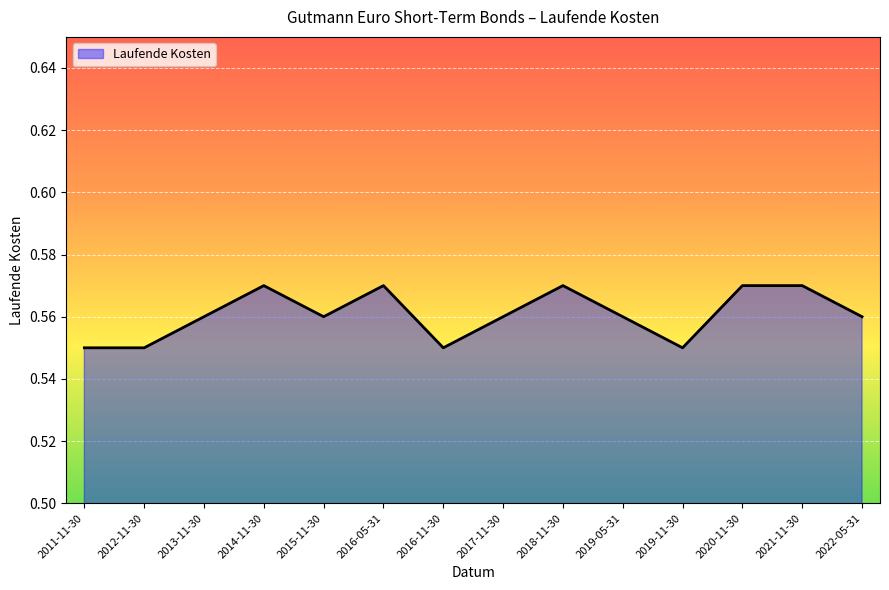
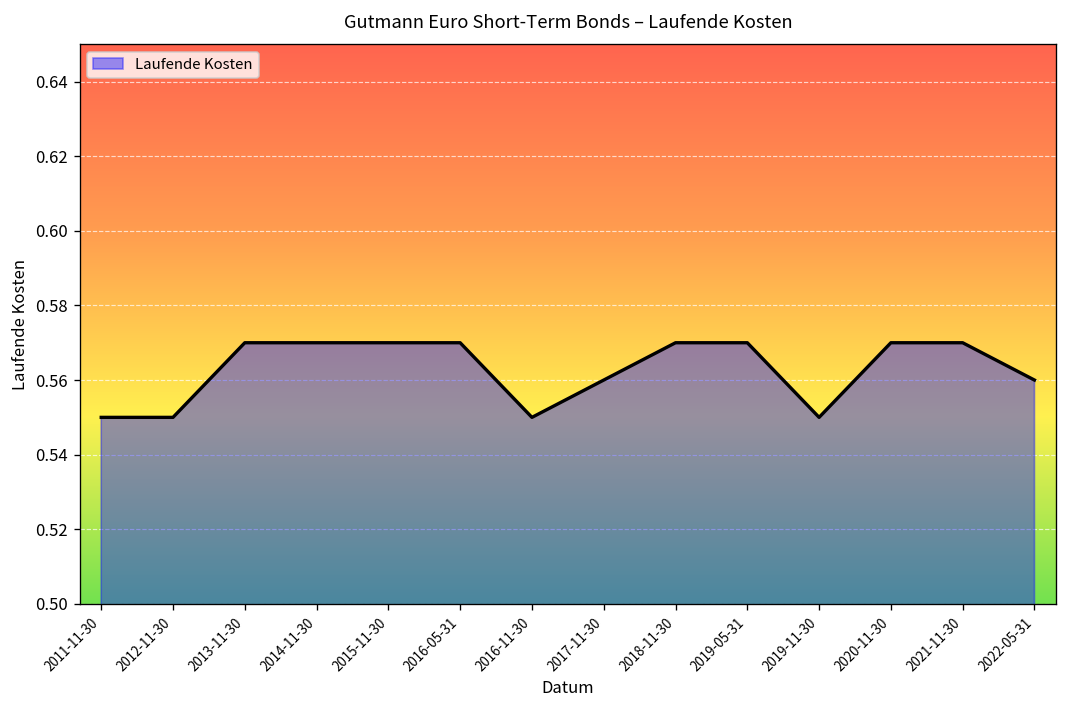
  {
    "2011-11-30": 0.55,
    "2012-11-30": 0.55,
-   "2013-11-30": 0.56,
+   "2013-11-30": 0.57,
    "2014-11-30": 0.57,
-   "2015-11-30": 0.56,
+   "2015-11-30": 0.57,
    "2016-05-31": 0.57,
    "2016-11-30": 0.55,
    "2017-11-30": 0.56,
    "2018-11-30": 0.57,
-   "2019-05-31": 0.56,
+   "2019-05-31": 0.57,
    "2019-11-30": 0.55,
    "2020-11-30": 0.57,
    "2021-11-30": 0.57,
    "2022-05-31": 0.56
  }
